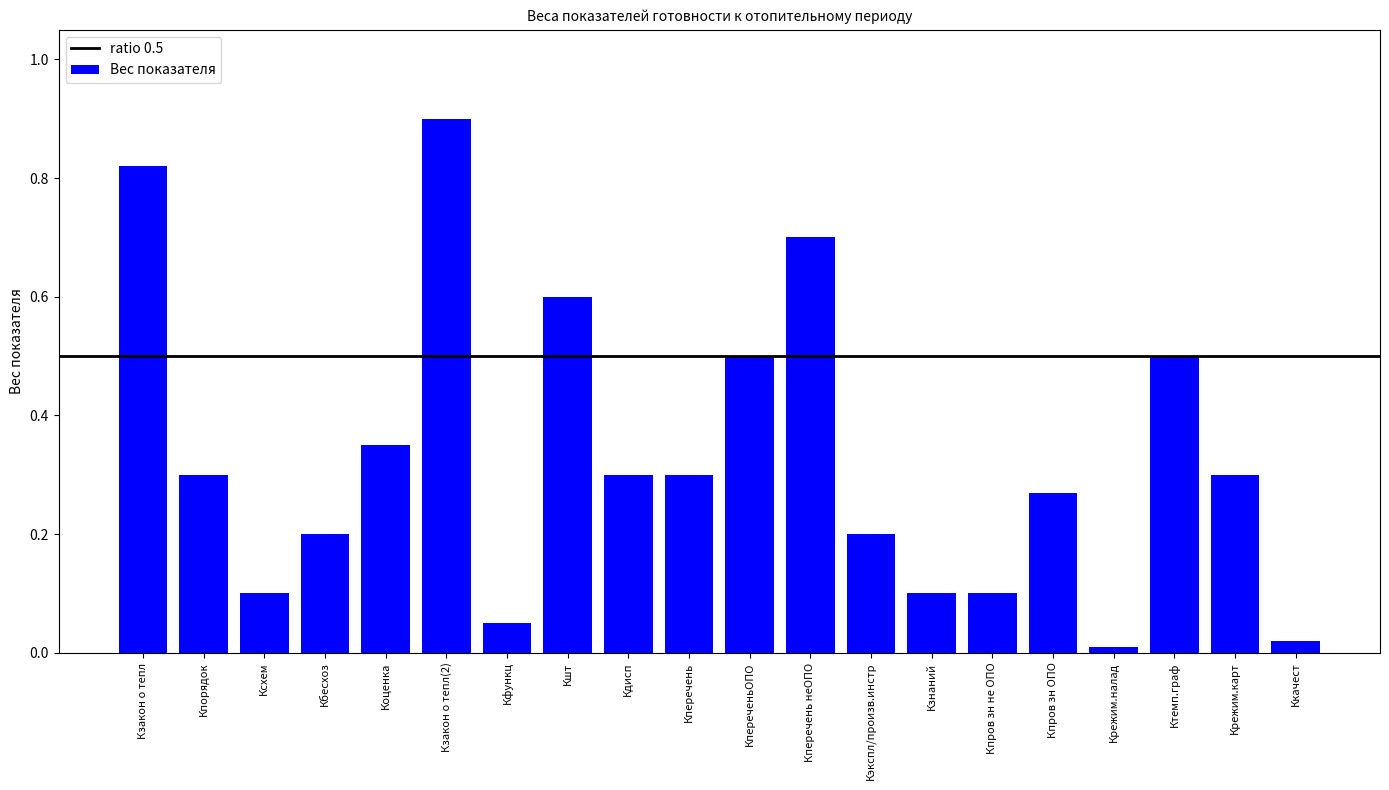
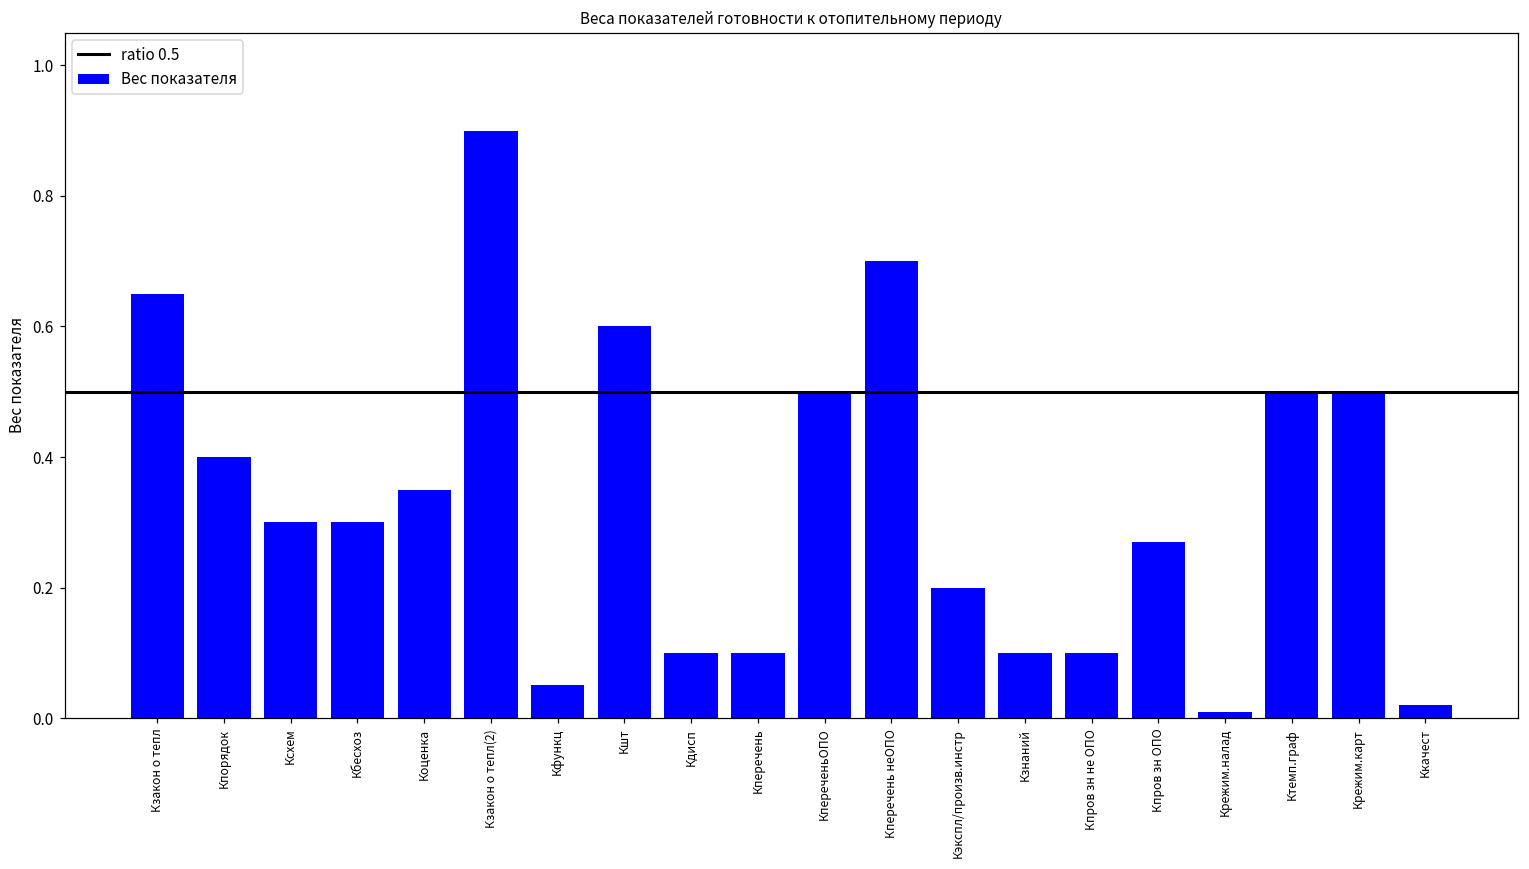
  {
-   "Кзакон о тепл": 0.82,
-   "Кпорядок": 0.3,
-   "Ксхем": 0.1,
-   "Кбесхоз": 0.2,
+   "Кзакон о тепл": 0.65,
+   "Кпорядок": 0.4,
+   "Ксхем": 0.3,
+   "Кбесхоз": 0.3,
    "Коценка": 0.35,
    "Кзакон о тепл(2)": 0.90,
    "Кфункц": 0.05,
    "Кшт": 0.60,
-   "Кдисп": 0.3,
-   "Кперечень": 0.3,
+   "Кдисп": 0.1,
+   "Кперечень": 0.1,
    "КпереченьОПО": 0.50,
    "Кперечень неОПО": 0.70,
    "Кэкспл/произв.инстр": 0.20,
    "Кзнаний": 0.10,
    "Кпров зн не ОПО": 0.10,
    "Кпров зн ОПО": 0.27,
    "Крежим.налад": 0.01,
    "Ктемп.граф": 0.50,
-   "Крежим.карт": 0.3,
+   "Крежим.карт": 0.5,
    "Ккачест": 0.02
  }
